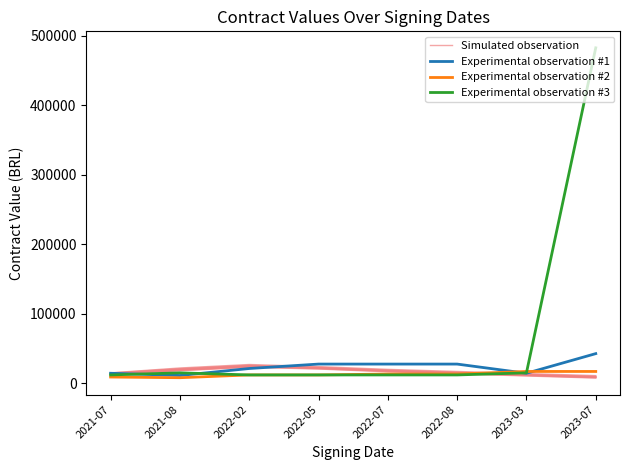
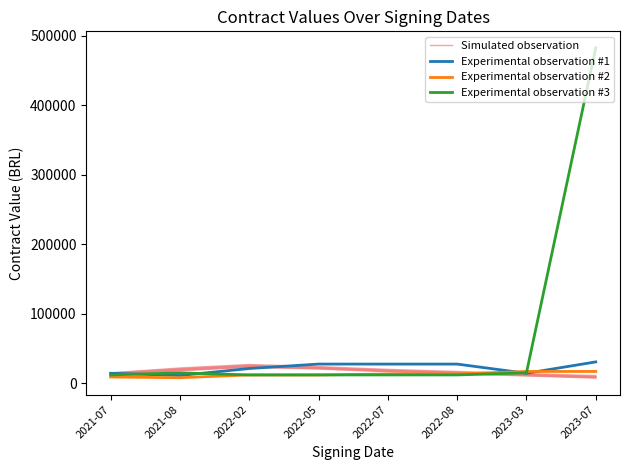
  {
    "Experimental observation #1": {
      "2022-07": 30000,
      "2022-08": 30000,
-     "2023-07": 40000
+     "2023-07": 30000
    },
    "Experimental observation #2": {
      "2023-07": 20000
    }
  }
